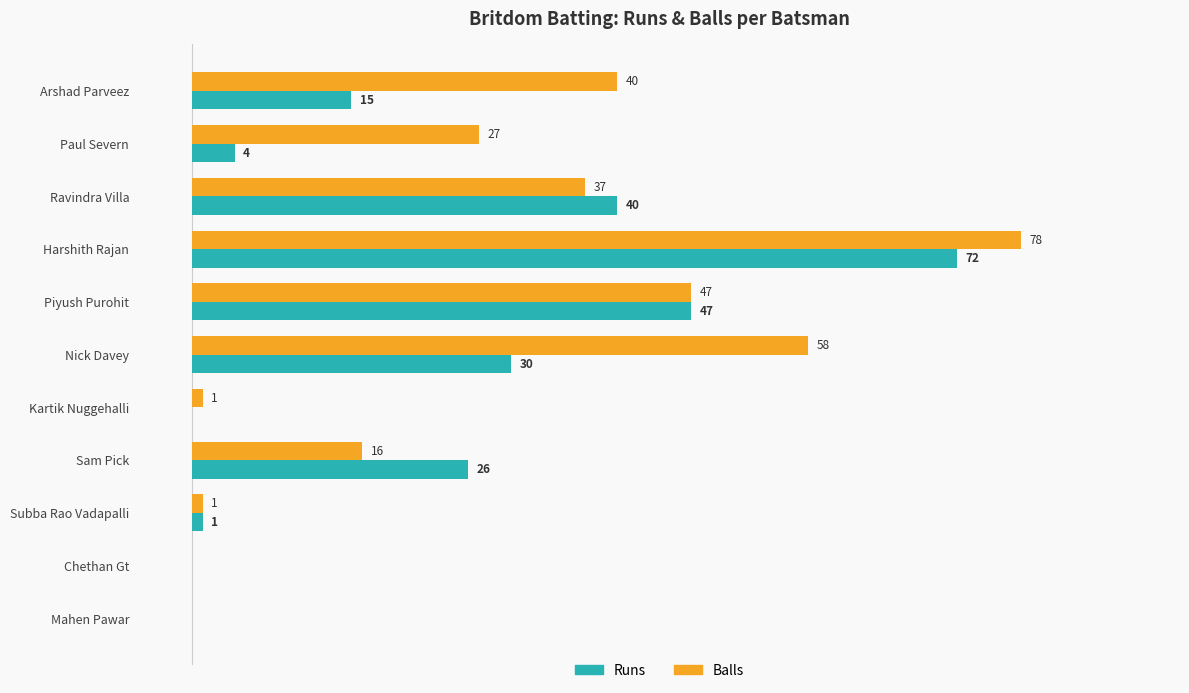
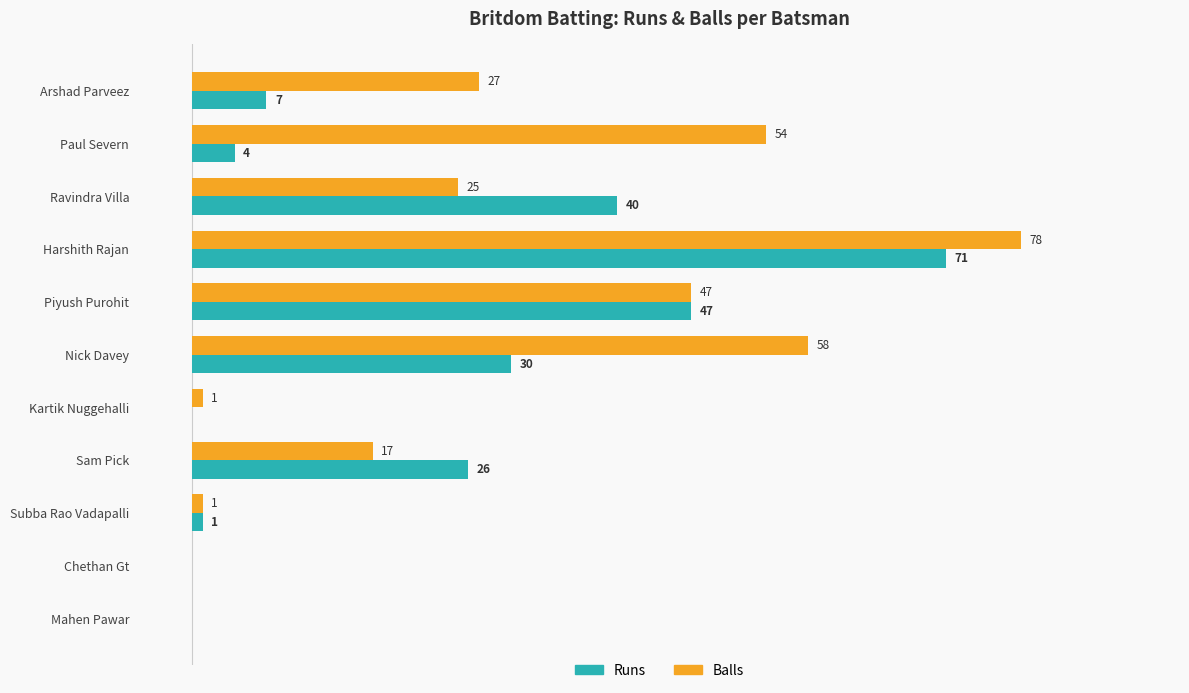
  {
    "Runs": {
-     "Arshad Parveez": 15,
+     "Arshad Parveez": 7,
      "Paul Severn": 4,
      "Ravindra Villa": 40,
-     "Harshith Rajan": 72,
+     "Harshith Rajan": 71,
      "Piyush Purohit": 47,
      "Nick Davey": 30,
      "Sam Pick": 26,
      "Subba Rao Vadapalli": 1
    },
    "Balls": {
-     "Arshad Parveez": 40,
-     "Paul Severn": 27,
-     "Ravindra Villa": 37,
+     "Arshad Parveez": 27,
+     "Paul Severn": 54,
+     "Ravindra Villa": 25,
      "Harshith Rajan": 78,
      "Piyush Purohit": 47,
      "Nick Davey": 58,
      "Kartik Nuggehalli": 1,
-     "Sam Pick": 16,
+     "Sam Pick": 17,
      "Subba Rao Vadapalli": 1
    }
  }
